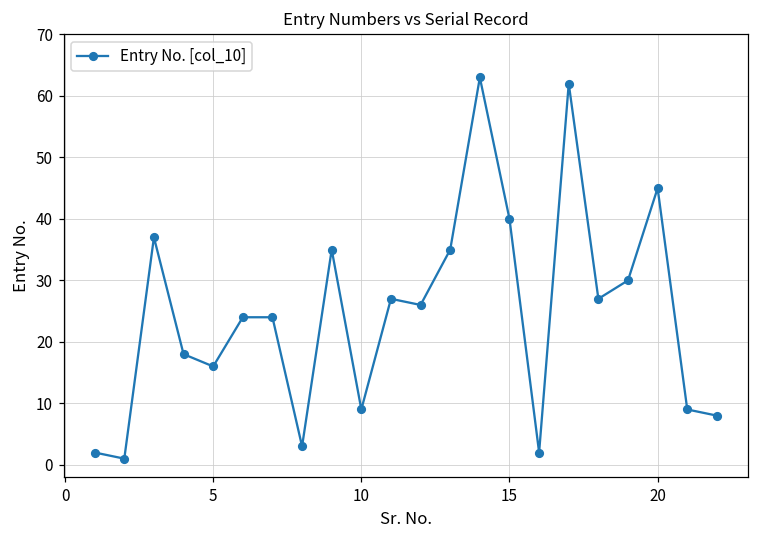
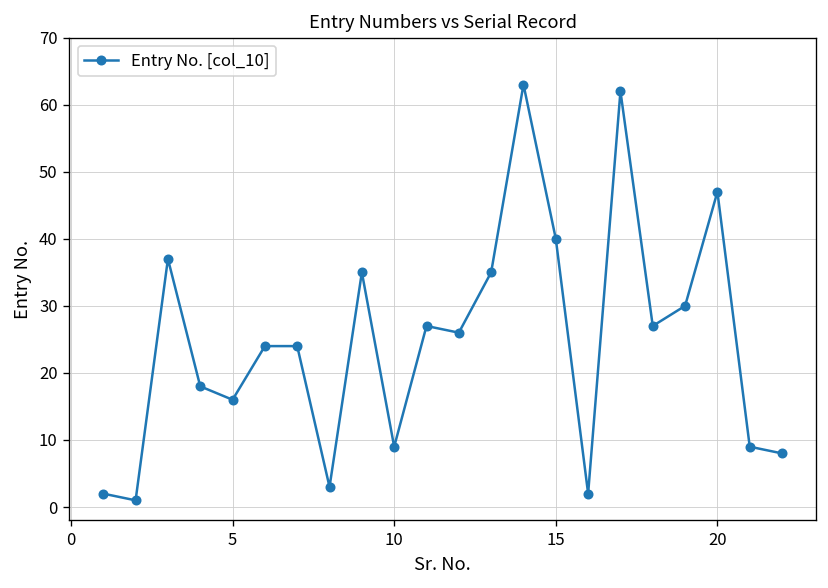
  {
    "5": 16,
    "10": 9,
    "15": 40,
-   "20": 45
+   "20": 47
  }
